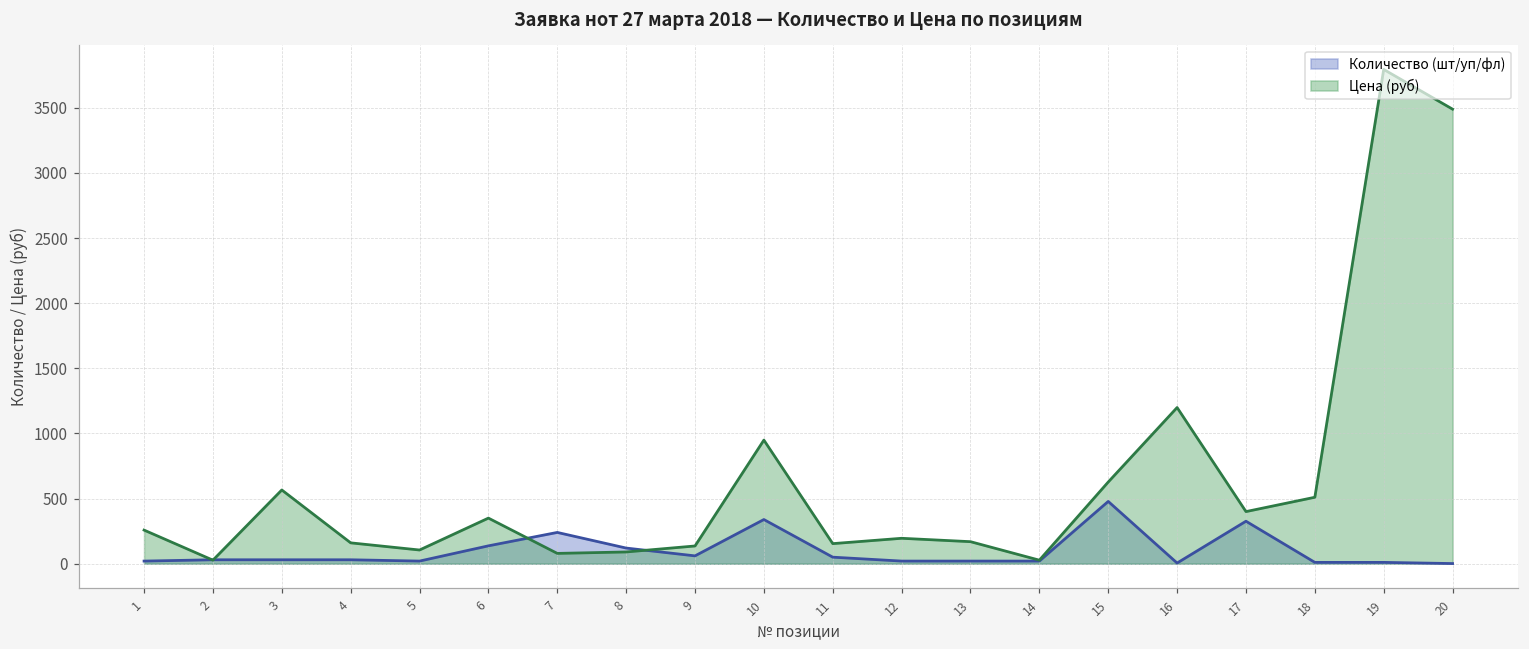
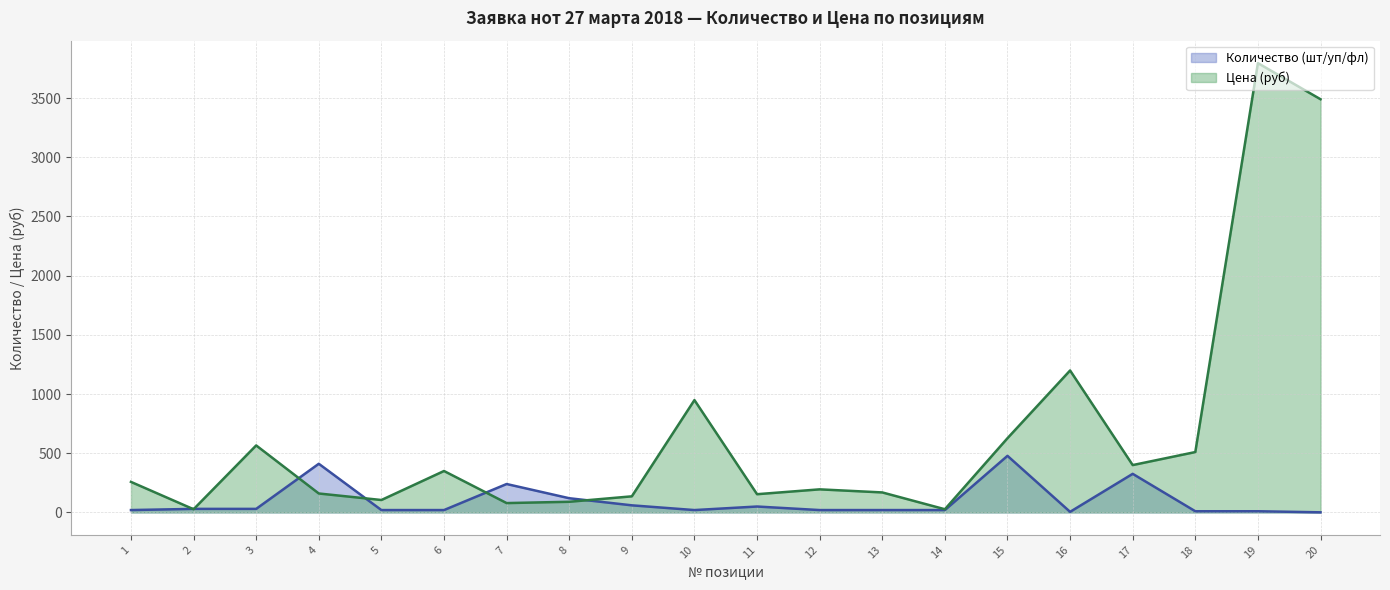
  {
    "Количество (шт/уп/фл)": {
      "1": 20,
      "3": 30,
-     "4": 30,
+     "4": 410,
      "5": 20,
-     "6": 140,
+     "6": 20,
      "7": 240,
      "8": 120,
      "9": 60,
-     "10": 340,
+     "10": 20,
      "11": 50,
      "12": 20,
      "13": 20,
      "15": 480,
      "16": 10,
      "17": 330,
      "18": 10,
      "19": 10,
      "20": 0
    },
    "Цена (руб)": {
      "1": 260,
      "3": 570,
      "4": 160,
      "5": 110,
      "6": 350,
      "7": 80,
      "8": 90,
      "9": 140,
      "10": 950,
      "11": 150,
      "12": 200,
      "13": 170,
      "15": 630,
      "16": 1200,
      "17": 400,
      "18": 510,
      "20": 3490
    }
  }
